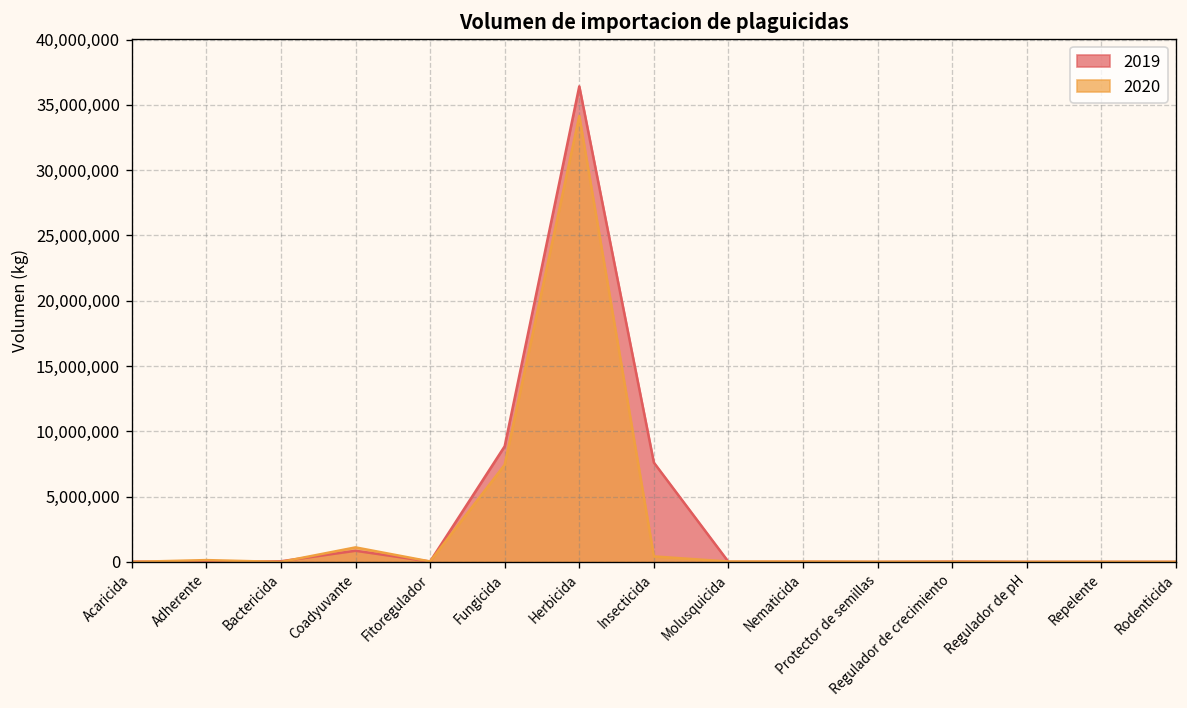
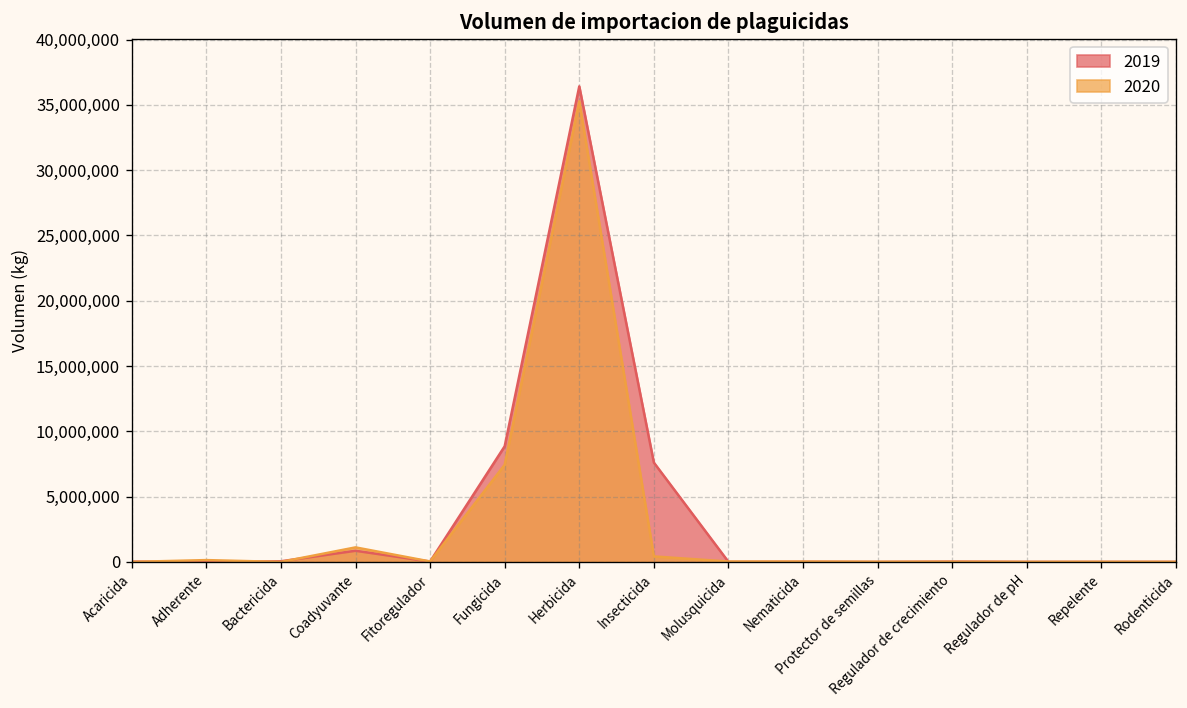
  {
    "2019": {
      "Coadyuvante": "900,000",
      "Fungicida": "8,900,000",
      "Herbicida": "36,400,000",
      "Insecticida": "7,600,000"
    },
    "2020": {
      "Coadyuvante": "1,100,000",
      "Fungicida": "7,400,000",
-     "Herbicida": "34,100,000",
+     "Herbicida": "35,300,000",
      "Insecticida": "400,000"
    }
  }
